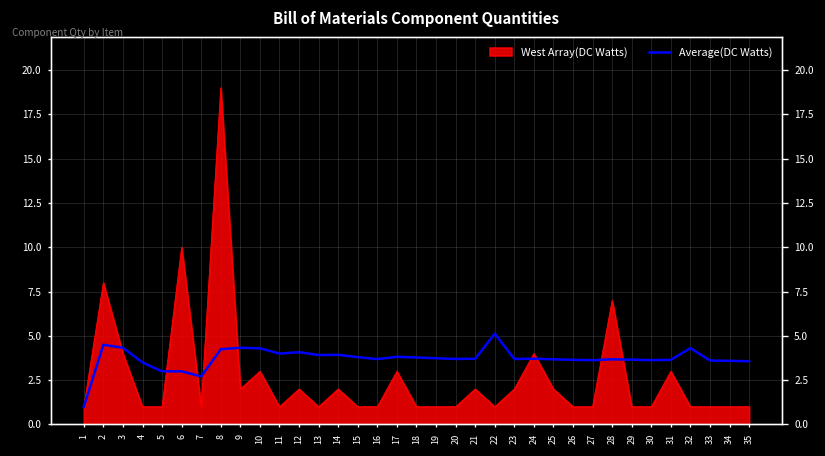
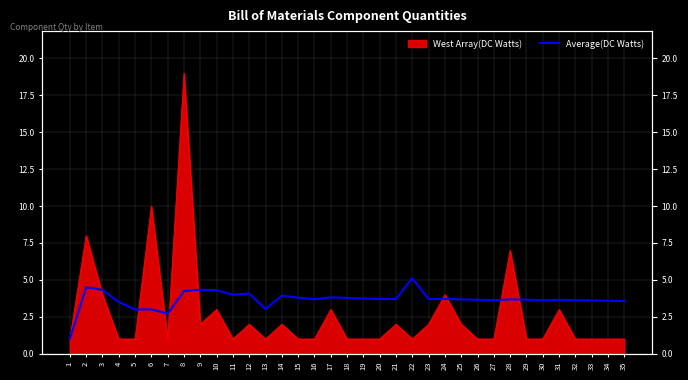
  {
    "West Array(DC Watts)": {
      "2": 8.0,
      "3": 4.0,
      "4": 1.0,
      "5": 1.0,
      "6": 10.0,
      "7": 1.0,
      "8": 19.0,
      "9": 2.0,
      "10": 3.0,
      "11": 1.0,
      "12": 2.0,
      "13": 1.0,
      "14": 2.0,
      "15": 1.0,
      "16": 1.0,
      "17": 3.0,
      "18": 1.0,
      "19": 1.0,
      "20": 1.0,
      "21": 2.0,
      "22": 1.0,
      "23": 2.0,
      "24": 4.0,
      "25": 2.0,
      "26": 1.0,
      "27": 1.0,
      "28": 7.0,
      "29": 1.0,
      "30": 1.0,
      "31": 3.0,
      "32": 1.0,
      "33": 1.0,
      "34": 1.0,
      "35": 1.0
    },
    "Average(DC Watts)": {
      "2": 4.5,
      "3": 4.3,
      "4": 3.5,
      "5": 3.0,
      "6": 3.0,
      "7": 2.7,
      "8": 4.3,
      "9": 4.3,
      "10": 4.3,
      "11": 4.0,
      "12": 4.1,
-     "13": 3.9,
+     "13": 3.0,
      "14": 3.9,
      "15": 3.8,
      "16": 3.7,
      "17": 3.8,
      "18": 3.8,
      "19": 3.7,
      "20": 3.7,
      "21": 3.7,
      "22": 5.1,
      "23": 3.7,
      "24": 3.7,
      "25": 3.7,
      "26": 3.7,
      "27": 3.6,
      "28": 3.7,
      "29": 3.7,
      "30": 3.6,
      "31": 3.7,
-     "32": 4.3,
+     "32": 3.6,
      "33": 3.6,
      "34": 3.6,
      "35": 3.6
    }
  }
